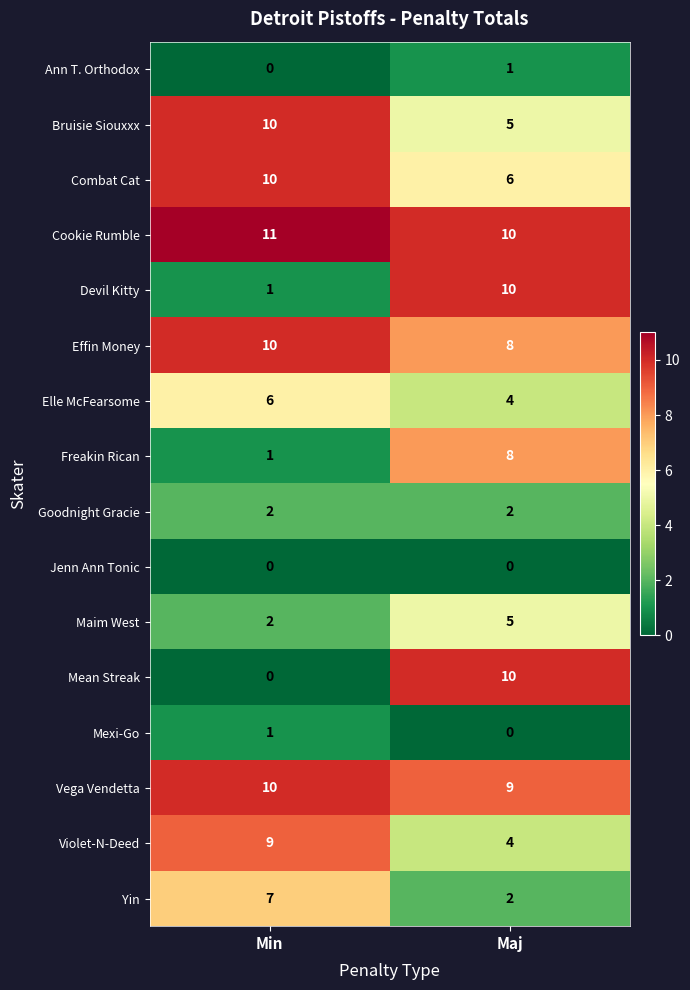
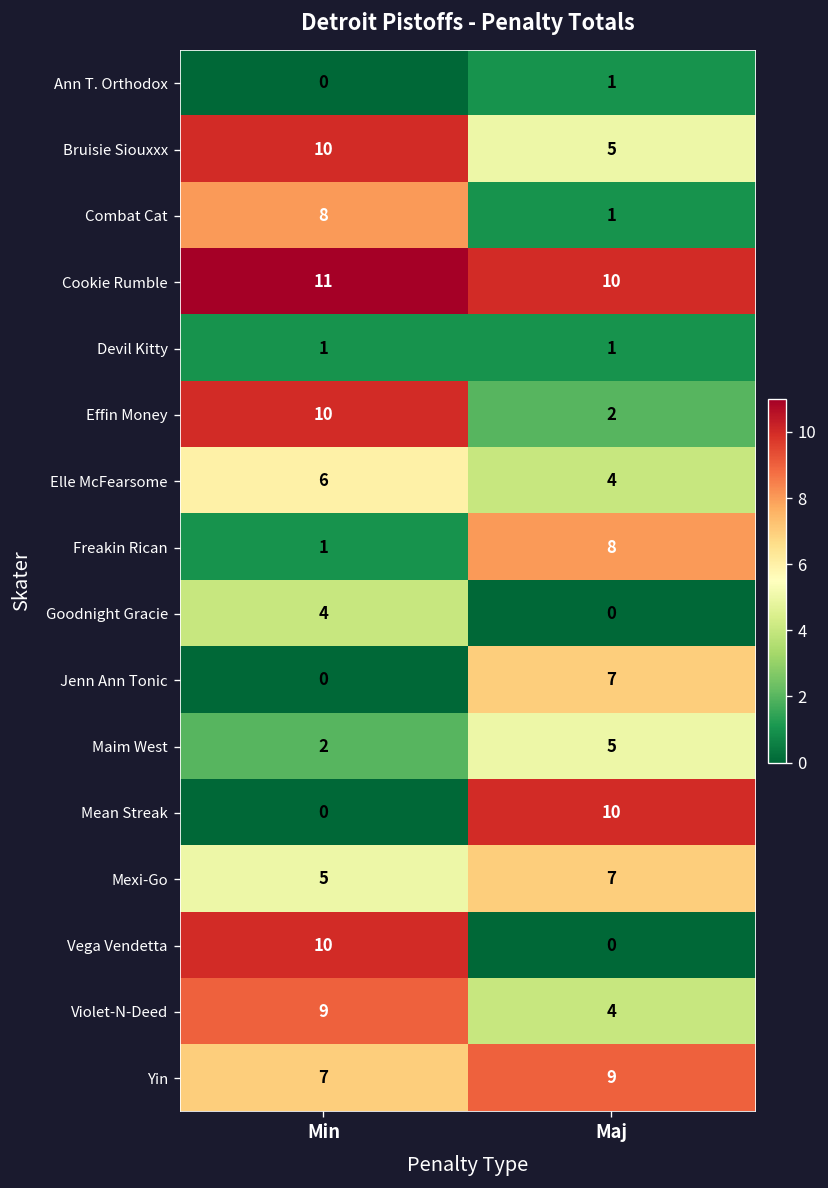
  {
    "Ann T. Orthodox": {
      "Min": 0,
      "Maj": 1
    },
    "Bruisie Siouxxx": {
      "Min": 10,
      "Maj": 5
    },
    "Combat Cat": {
-     "Min": 10,
-     "Maj": 6
+     "Min": 8,
+     "Maj": 1
    },
    "Cookie Rumble": {
      "Min": 11,
      "Maj": 10
    },
    "Devil Kitty": {
      "Min": 1,
-     "Maj": 10
+     "Maj": 1
    },
    "Effin Money": {
      "Min": 10,
-     "Maj": 8
+     "Maj": 2
    },
    "Elle McFearsome": {
      "Min": 6,
      "Maj": 4
    },
    "Freakin Rican": {
      "Min": 1,
      "Maj": 8
    },
    "Goodnight Gracie": {
-     "Min": 2,
-     "Maj": 2
+     "Min": 4,
+     "Maj": 0
    },
    "Jenn Ann Tonic": {
      "Min": 0,
-     "Maj": 0
+     "Maj": 7
    },
    "Maim West": {
      "Min": 2,
      "Maj": 5
    },
    "Mean Streak": {
      "Min": 0,
      "Maj": 10
    },
    "Mexi-Go": {
-     "Min": 1,
-     "Maj": 0
+     "Min": 5,
+     "Maj": 7
    },
    "Vega Vendetta": {
      "Min": 10,
-     "Maj": 9
+     "Maj": 0
    },
    "Violet-N-Deed": {
      "Min": 9,
      "Maj": 4
    },
    "Yin": {
      "Min": 7,
-     "Maj": 2
+     "Maj": 9
    }
  }
